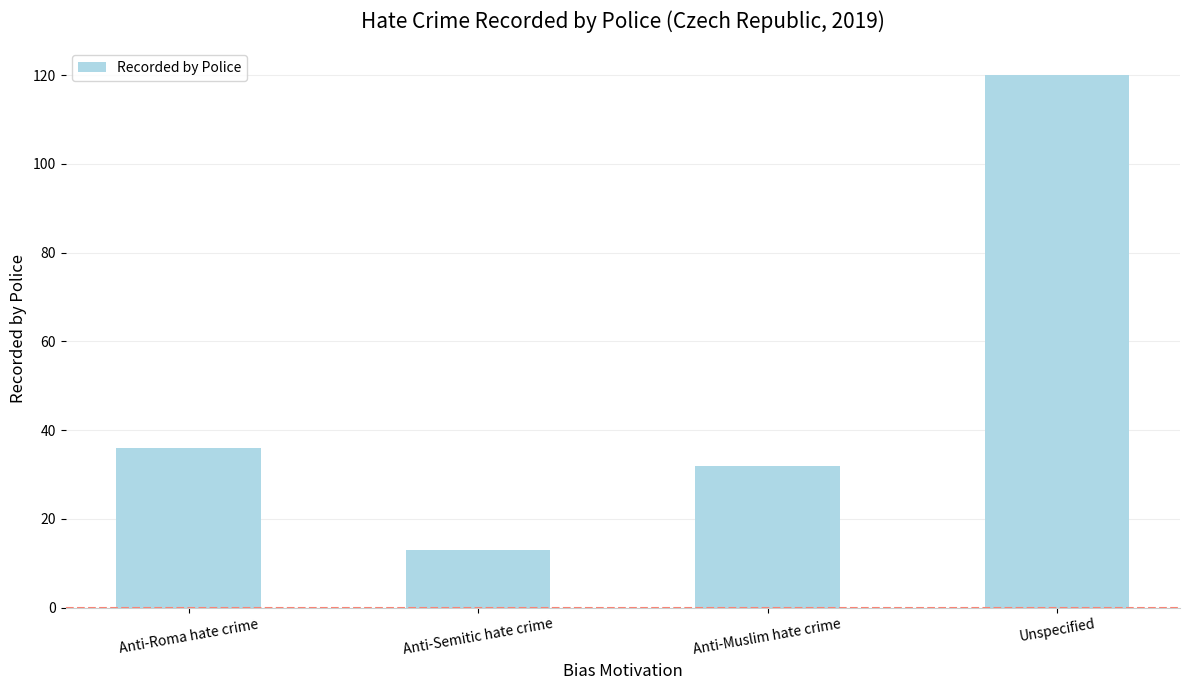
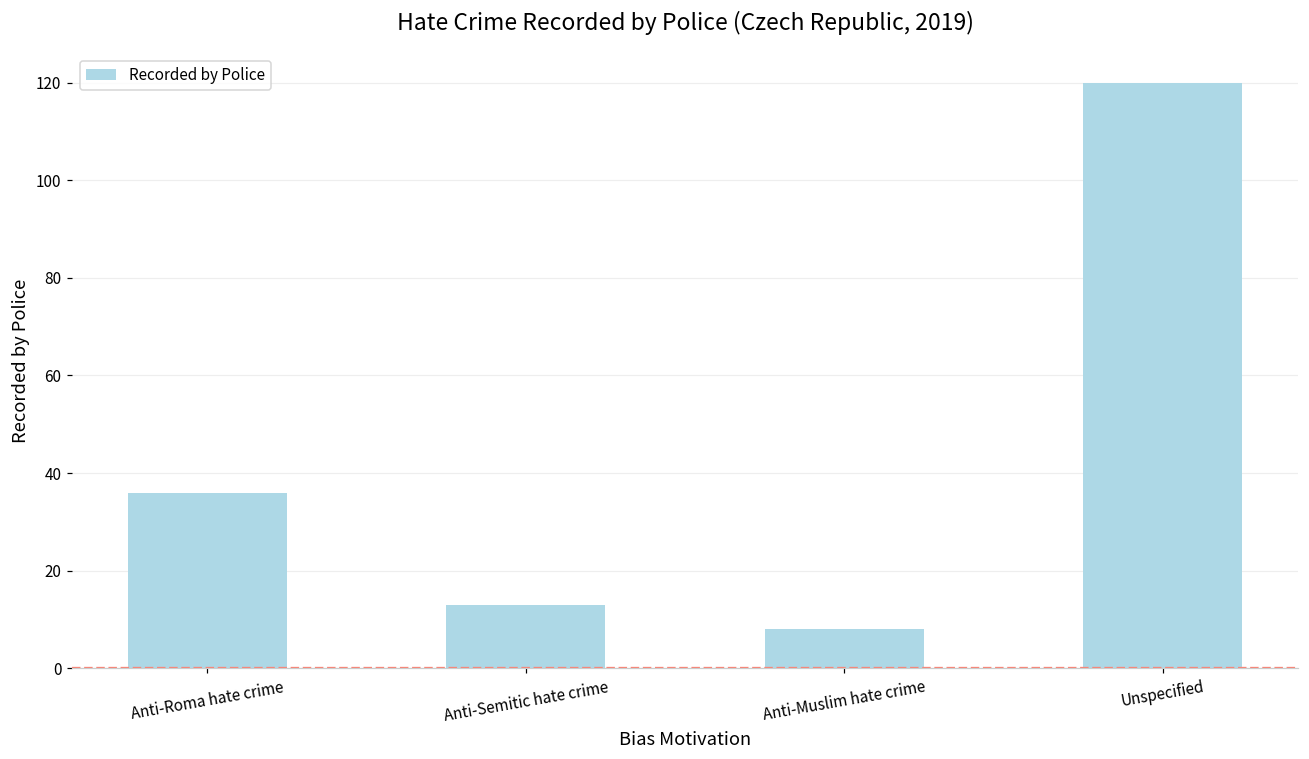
  {
    "Anti-Roma hate crime": 36,
    "Anti-Semitic hate crime": 13,
-   "Anti-Muslim hate crime": 32,
+   "Anti-Muslim hate crime": 8,
    "Unspecified": 120
  }
